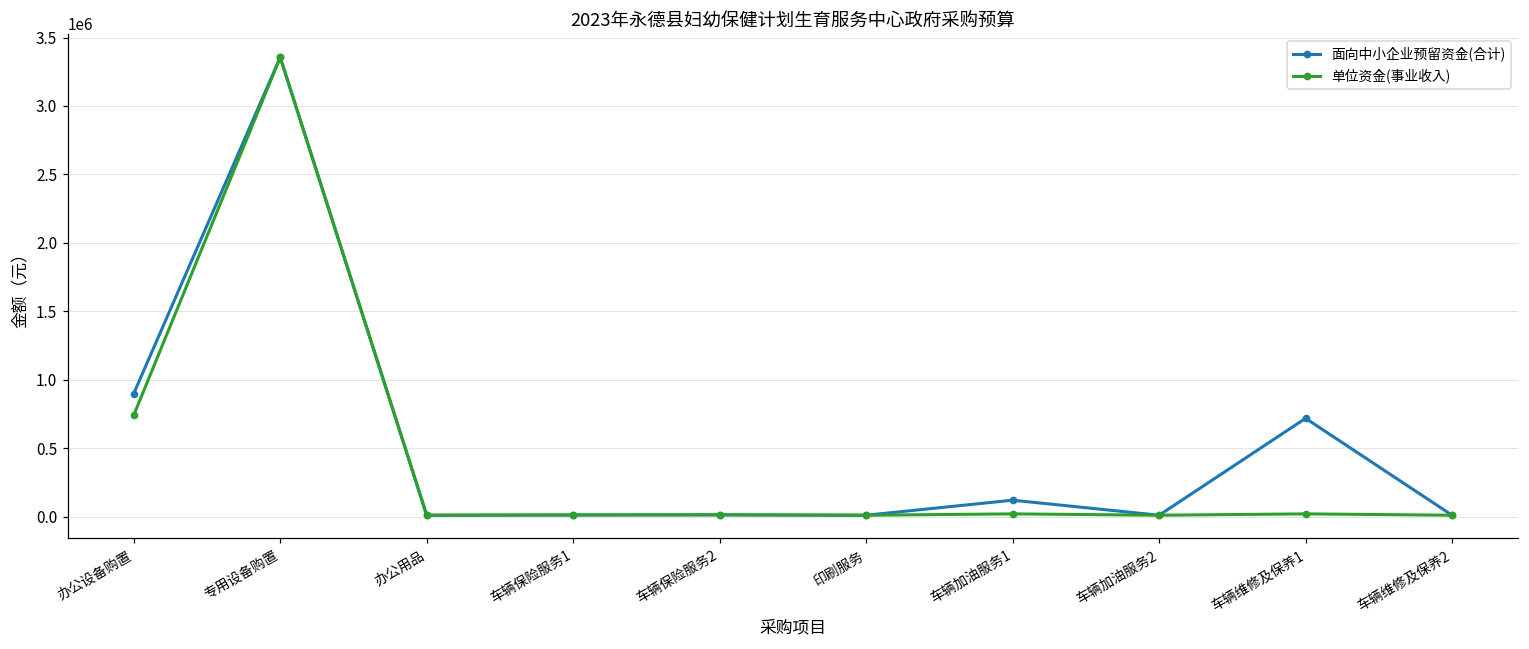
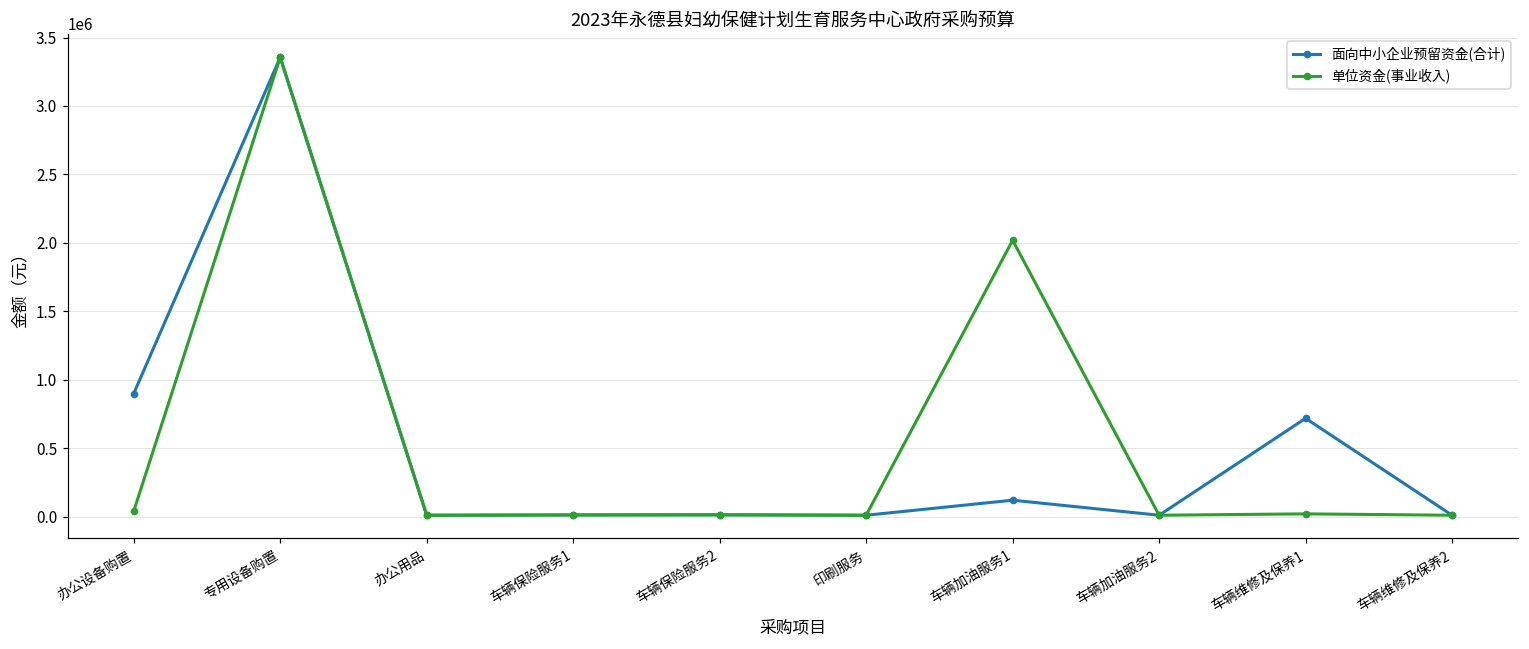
  {
    "面向中小企业预留资金(合计)": {
      "办公设备购置": 900000,
      "车辆加油服务1": 120000,
      "车辆维修及保养1": 720000
    },
    "单位资金(事业收入)": {
-     "办公设备购置": 740000,
-     "车辆加油服务1": 20000,
+     "办公设备购置": 40000,
+     "车辆加油服务1": 2020000,
      "车辆维修及保养1": 20000
    }
  }
